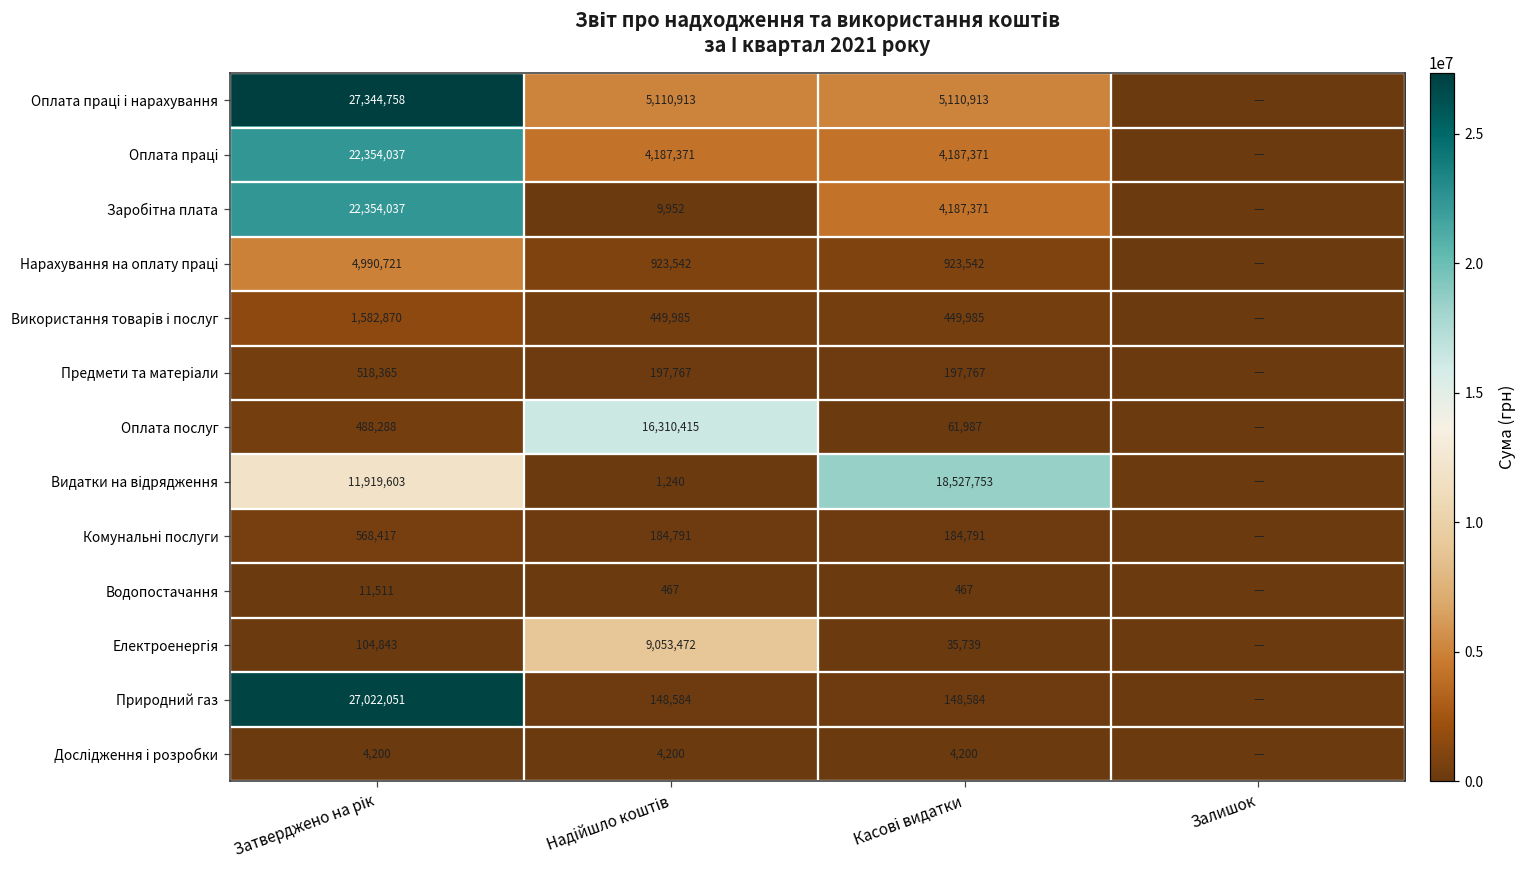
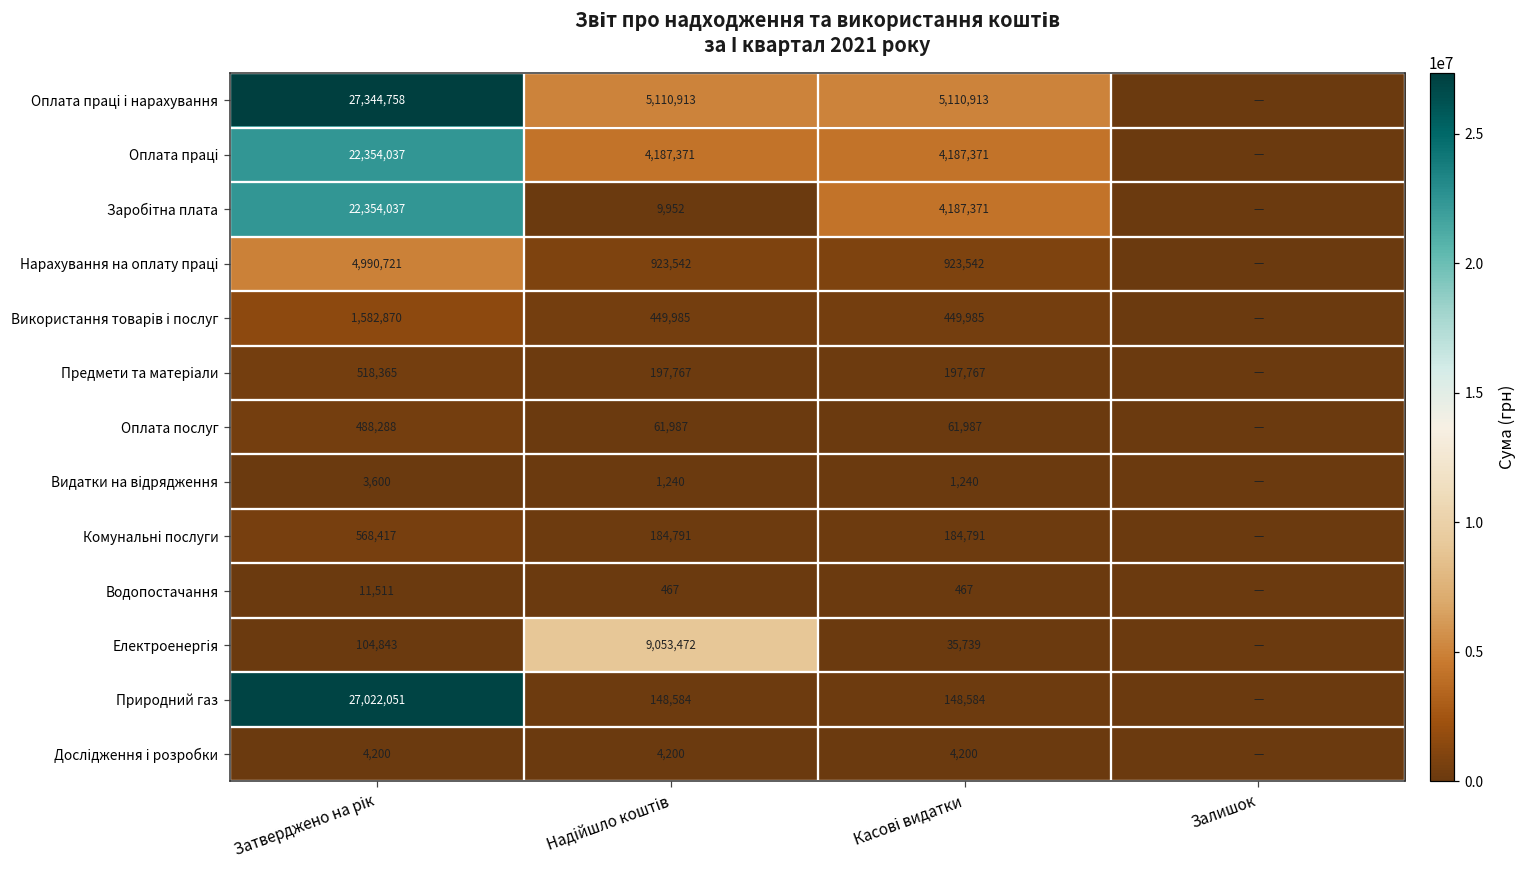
  {
    "Оплата праці і нарахування": {
      "Затверджено на рік": "27,344,758",
      "Надійшло коштів": "5,110,913",
      "Касові видатки": "5,110,913"
    },
    "Оплата праці": {
      "Затверджено на рік": "22,354,037",
      "Надійшло коштів": "4,187,371",
      "Касові видатки": "4,187,371"
    },
    "Заробітна плата": {
      "Затверджено на рік": "22,354,037",
      "Надійшло коштів": "9,952",
      "Касові видатки": "4,187,371"
    },
    "Нарахування на оплату праці": {
      "Затверджено на рік": "4,990,721",
      "Надійшло коштів": "923,542",
      "Касові видатки": "923,542"
    },
    "Використання товарів і послуг": {
      "Затверджено на рік": "1,582,870",
      "Надійшло коштів": "449,985",
      "Касові видатки": "449,985"
    },
    "Предмети та матеріали": {
      "Затверджено на рік": "518,365",
      "Надійшло коштів": "197,767",
      "Касові видатки": "197,767"
    },
    "Оплата послуг": {
      "Затверджено на рік": "488,288",
-     "Надійшло коштів": "16,310,415",
+     "Надійшло коштів": "61,987",
      "Касові видатки": "61,987"
    },
    "Видатки на відрядження": {
-     "Затверджено на рік": "11,919,603",
+     "Затверджено на рік": "3,600",
      "Надійшло коштів": "1,240",
-     "Касові видатки": "18,527,753"
+     "Касові видатки": "1,240"
    },
    "Комунальні послуги": {
      "Затверджено на рік": "568,417",
      "Надійшло коштів": "184,791",
      "Касові видатки": "184,791"
    },
    "Водопостачання": {
      "Затверджено на рік": "11,511",
      "Надійшло коштів": "467",
      "Касові видатки": "467"
    },
    "Електроенергія": {
      "Затверджено на рік": "104,843",
      "Надійшло коштів": "9,053,472",
      "Касові видатки": "35,739"
    },
    "Природний газ": {
      "Затверджено на рік": "27,022,051",
      "Надійшло коштів": "148,584",
      "Касові видатки": "148,584"
    },
    "Дослідження і розробки": {
      "Затверджено на рік": "4,200",
      "Надійшло коштів": "4,200",
      "Касові видатки": "4,200"
    }
  }
